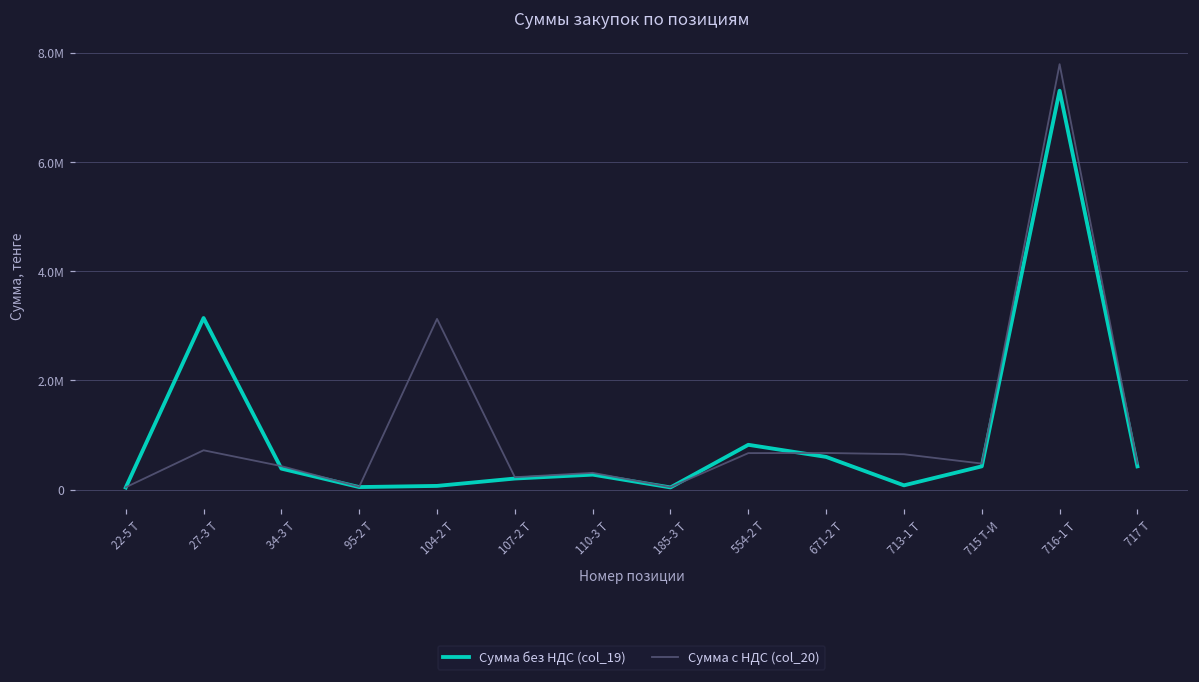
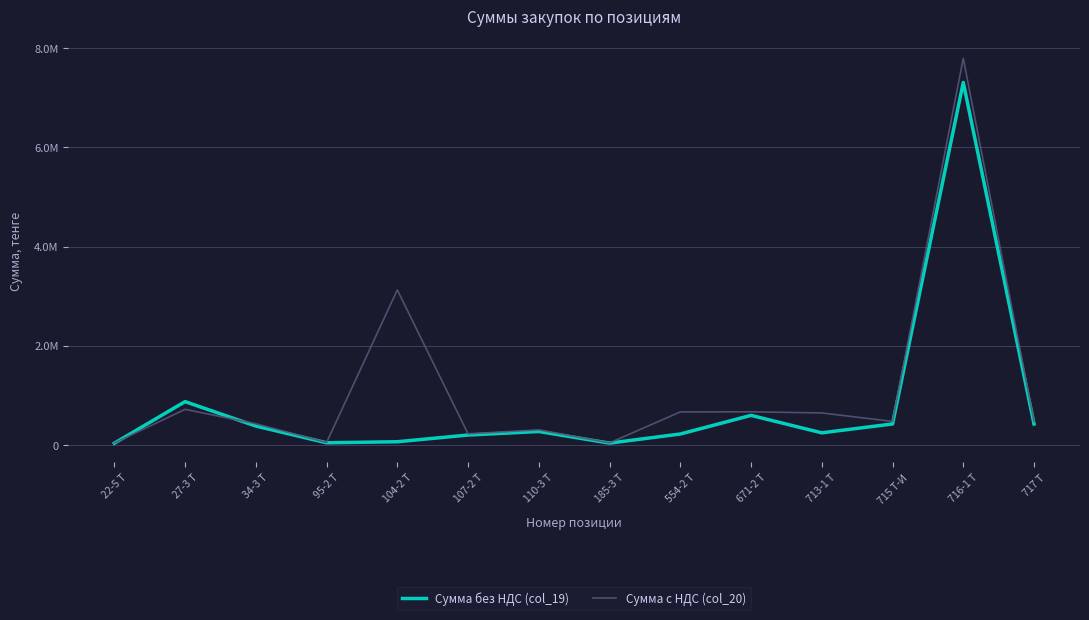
  {
    "Сумма без НДС (col_19)": {
-     "27-3 Т": 3100000,
+     "27-3 Т": 900000,
      "104-2 Т": 100000,
-     "554-2 Т": 800000,
+     "554-2 Т": 200000,
      "671-2 Т": 600000,
-     "713-1 Т": 100000,
+     "713-1 Т": 200000,
      "716-1 Т": 7300000
    },
    "Сумма с НДС (col_20)": {
      "27-3 Т": 700000,
      "104-2 Т": 3100000,
      "554-2 Т": 700000,
      "671-2 Т": 700000,
      "713-1 Т": 600000,
      "716-1 Т": 7800000
    }
  }
